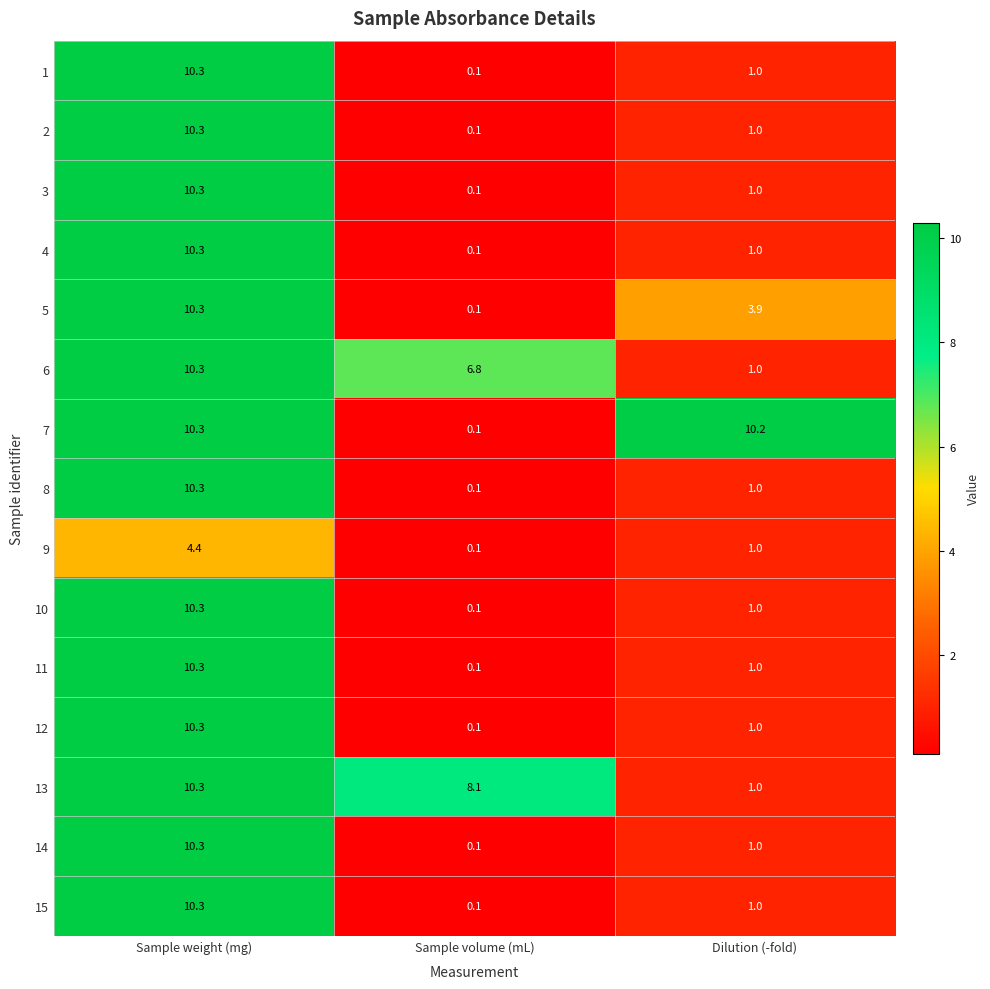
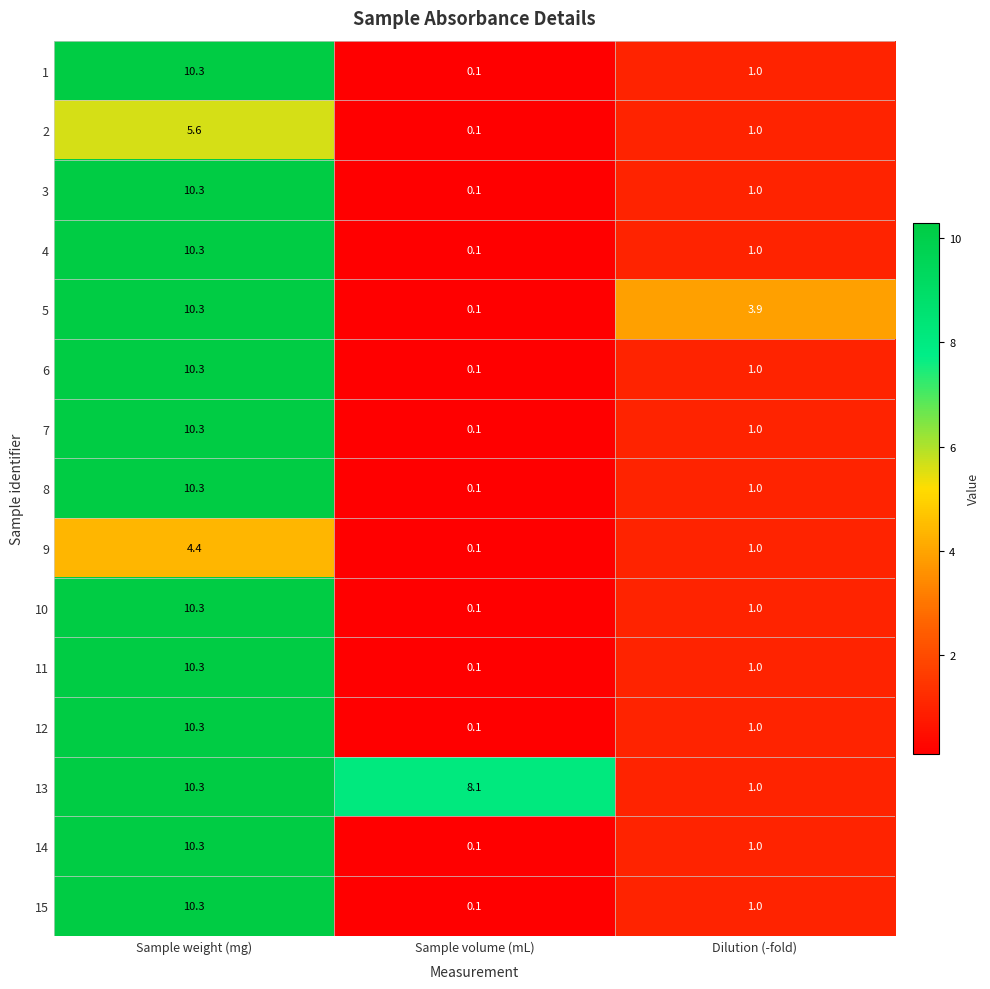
  {
    "1": {
      "Sample weight (mg)": 10.3,
      "Sample volume (mL)": 0.1,
      "Dilution (-fold)": 1.0
    },
    "2": {
-     "Sample weight (mg)": 10.3,
+     "Sample weight (mg)": 5.6,
      "Sample volume (mL)": 0.1,
      "Dilution (-fold)": 1.0
    },
    "3": {
      "Sample weight (mg)": 10.3,
      "Sample volume (mL)": 0.1,
      "Dilution (-fold)": 1.0
    },
    "4": {
      "Sample weight (mg)": 10.3,
      "Sample volume (mL)": 0.1,
      "Dilution (-fold)": 1.0
    },
    "5": {
      "Sample weight (mg)": 10.3,
      "Sample volume (mL)": 0.1,
      "Dilution (-fold)": 3.9
    },
    "6": {
      "Sample weight (mg)": 10.3,
-     "Sample volume (mL)": 6.8,
+     "Sample volume (mL)": 0.1,
      "Dilution (-fold)": 1.0
    },
    "7": {
      "Sample weight (mg)": 10.3,
      "Sample volume (mL)": 0.1,
-     "Dilution (-fold)": 10.2
+     "Dilution (-fold)": 1.0
    },
    "8": {
      "Sample weight (mg)": 10.3,
      "Sample volume (mL)": 0.1,
      "Dilution (-fold)": 1.0
    },
    "9": {
      "Sample weight (mg)": 4.4,
      "Sample volume (mL)": 0.1,
      "Dilution (-fold)": 1.0
    },
    "10": {
      "Sample weight (mg)": 10.3,
      "Sample volume (mL)": 0.1,
      "Dilution (-fold)": 1.0
    },
    "11": {
      "Sample weight (mg)": 10.3,
      "Sample volume (mL)": 0.1,
      "Dilution (-fold)": 1.0
    },
    "12": {
      "Sample weight (mg)": 10.3,
      "Sample volume (mL)": 0.1,
      "Dilution (-fold)": 1.0
    },
    "13": {
      "Sample weight (mg)": 10.3,
      "Sample volume (mL)": 8.1,
      "Dilution (-fold)": 1.0
    },
    "14": {
      "Sample weight (mg)": 10.3,
      "Sample volume (mL)": 0.1,
      "Dilution (-fold)": 1.0
    },
    "15": {
      "Sample weight (mg)": 10.3,
      "Sample volume (mL)": 0.1,
      "Dilution (-fold)": 1.0
    }
  }
